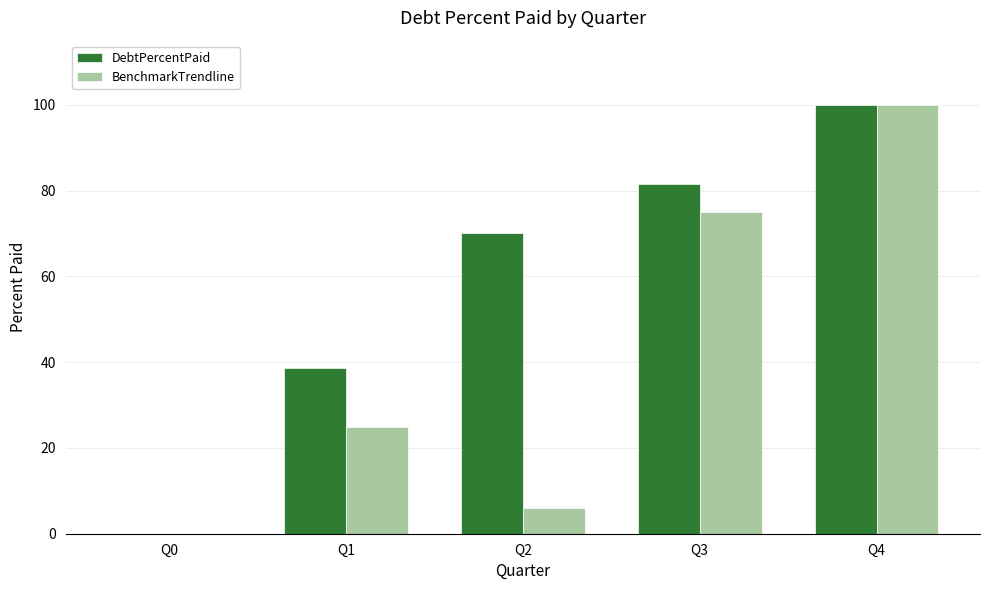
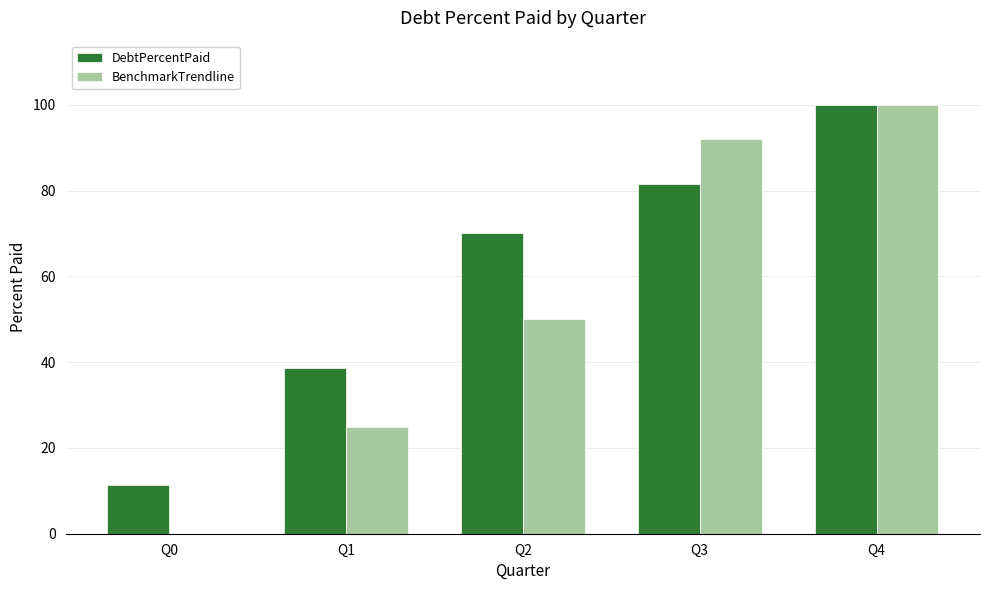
  {
    "DebtPercentPaid": {
-     "Q0": 0,
+     "Q0": 11,
      "Q1": 39,
      "Q2": 70,
      "Q3": 82,
      "Q4": 100
    },
    "BenchmarkTrendline": {
      "Q0": 0,
      "Q1": 25,
-     "Q2": 6,
-     "Q3": 75,
+     "Q2": 50,
+     "Q3": 92,
      "Q4": 100
    }
  }
